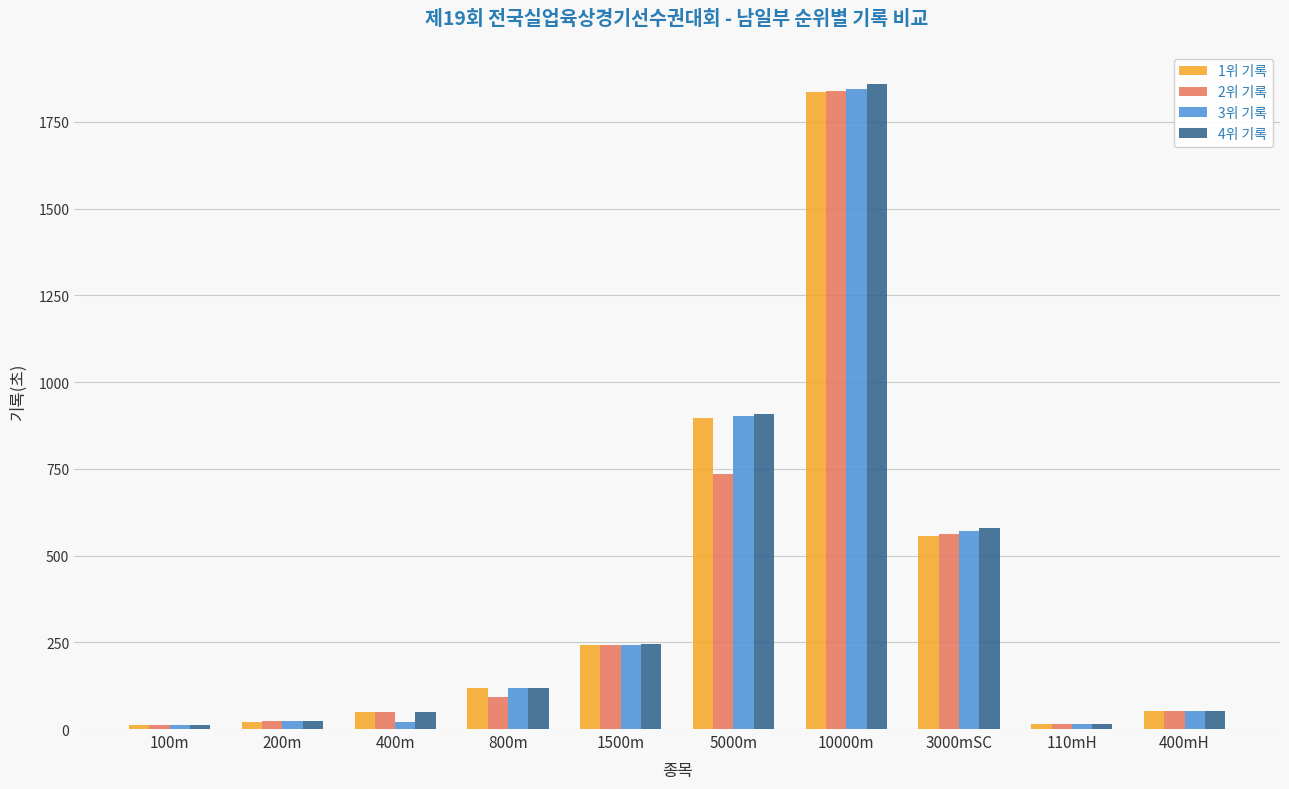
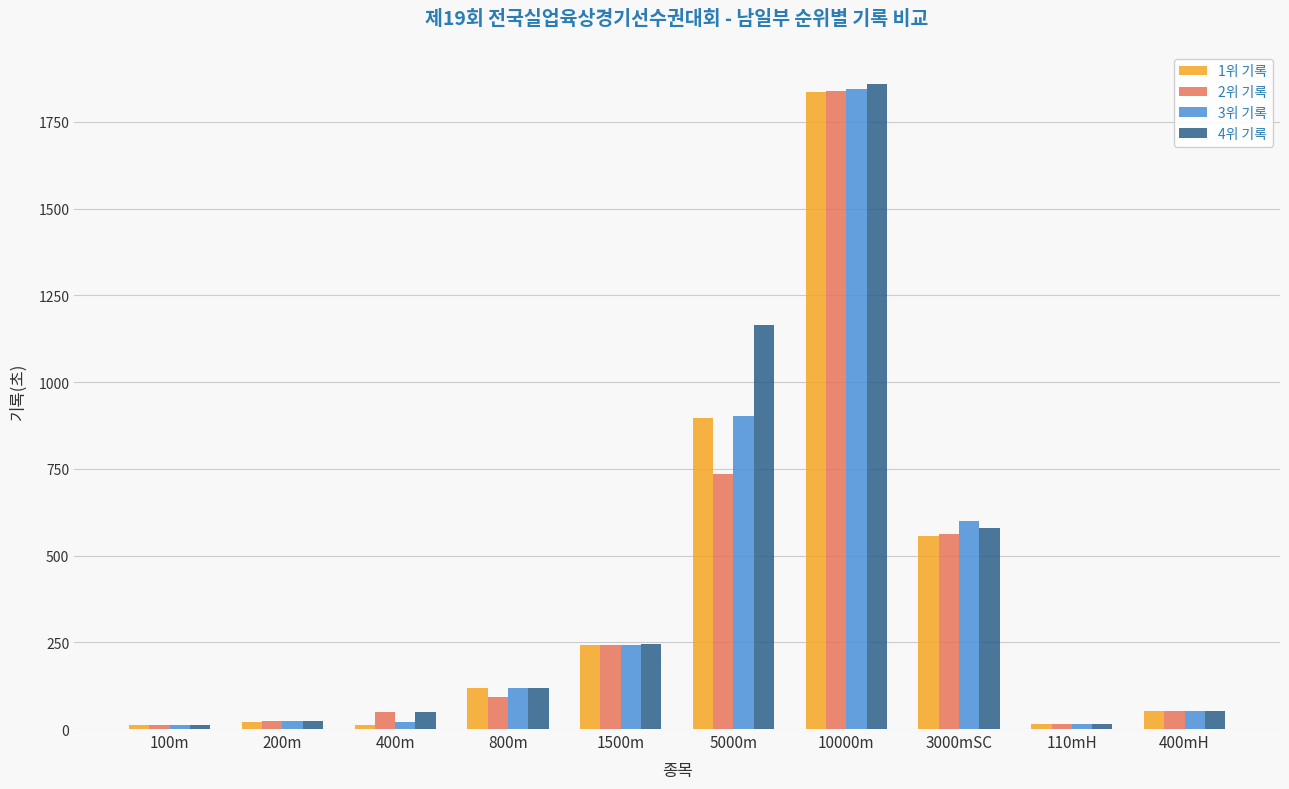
  {
    "1위 기록": {
      "100m": 10,
      "200m": 20,
-     "400m": 50,
+     "400m": 10,
      "800m": 120,
      "1500m": 240,
      "5000m": 900,
      "10000m": 1840,
      "3000mSC": 560,
      "110mH": 10,
      "400mH": 50
    },
    "2위 기록": {
      "100m": 10,
      "200m": 20,
      "400m": 50,
      "800m": 90,
      "1500m": 240,
      "5000m": 730,
      "10000m": 1840,
      "3000mSC": 560,
      "110mH": 10,
      "400mH": 50
    },
    "3위 기록": {
      "100m": 10,
      "200m": 20,
      "400m": 20,
      "800m": 120,
      "1500m": 240,
      "5000m": 900,
      "10000m": 1850,
-     "3000mSC": 570,
+     "3000mSC": 600,
      "110mH": 10,
      "400mH": 50
    },
    "4위 기록": {
      "100m": 10,
      "200m": 20,
      "400m": 50,
      "800m": 120,
      "1500m": 240,
-     "5000m": 910,
+     "5000m": 1160,
      "10000m": 1860,
      "3000mSC": 580,
      "110mH": 20,
      "400mH": 50
    }
  }
